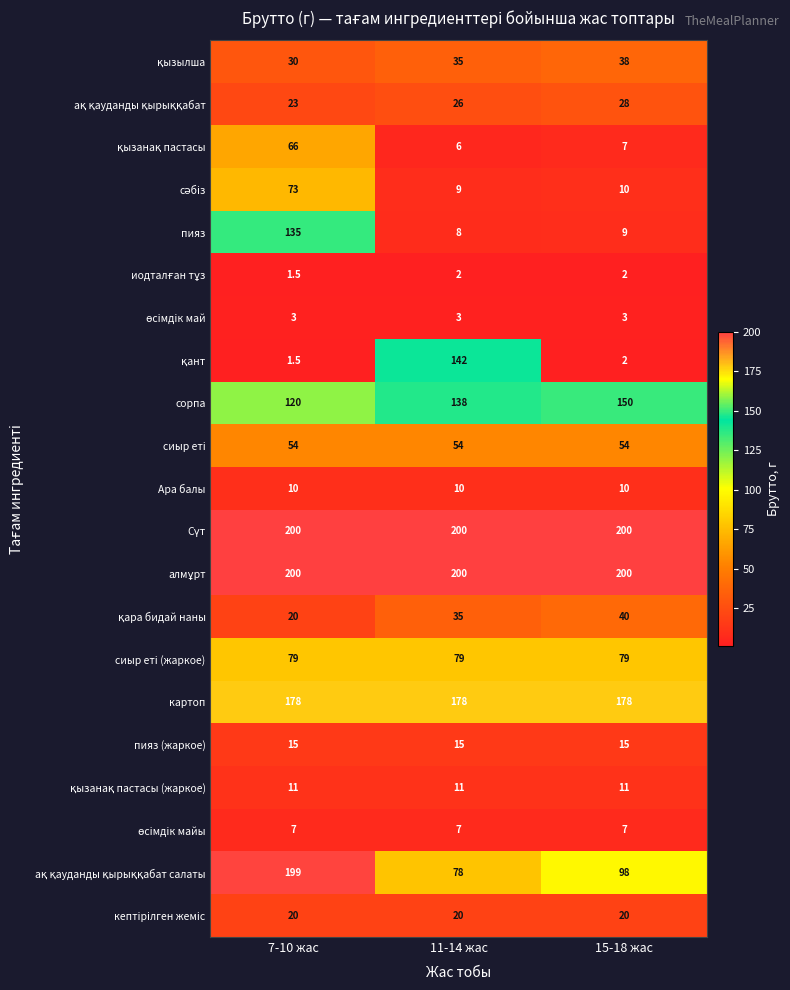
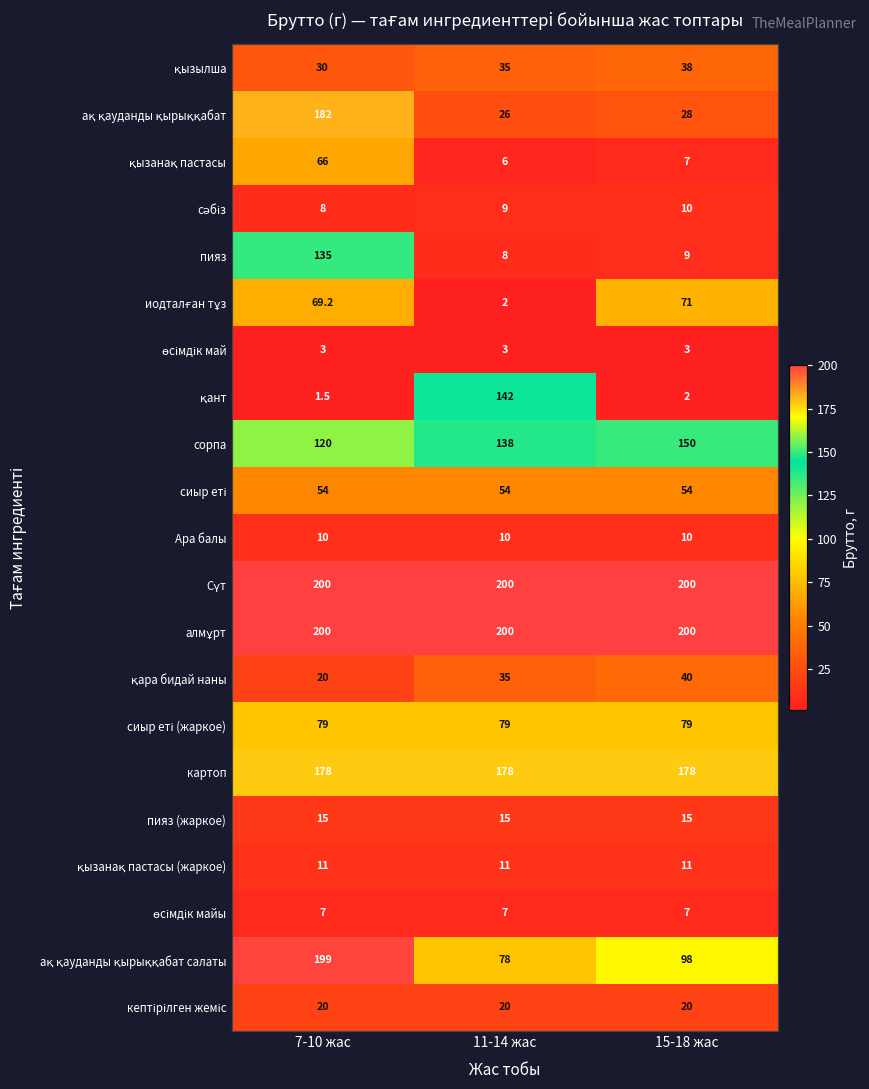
  {
    "қызылша": {
      "7-10 жас": 30,
      "11-14 жас": 35,
      "15-18 жас": 38
    },
    "ақ қауданды қырыққабат": {
-     "7-10 жас": 23,
+     "7-10 жас": 182,
      "11-14 жас": 26,
      "15-18 жас": 28
    },
    "қызанақ пастасы": {
      "7-10 жас": 66,
      "11-14 жас": 6,
      "15-18 жас": 7
    },
    "сәбіз": {
-     "7-10 жас": 73,
+     "7-10 жас": 8,
      "11-14 жас": 9,
      "15-18 жас": 10
    },
    "пияз": {
      "7-10 жас": 135,
      "11-14 жас": 8,
      "15-18 жас": 9
    },
    "иодталған тұз": {
-     "7-10 жас": 1.5,
+     "7-10 жас": 69.2,
      "11-14 жас": 2,
-     "15-18 жас": 2
+     "15-18 жас": 71
    },
    "өсімдік май": {
      "7-10 жас": 3,
      "11-14 жас": 3,
      "15-18 жас": 3
    },
    "қант": {
      "7-10 жас": 1.5,
      "11-14 жас": 142,
      "15-18 жас": 2
    },
    "сорпа": {
      "7-10 жас": 120,
      "11-14 жас": 138,
      "15-18 жас": 150
    },
    "сиыр еті": {
      "7-10 жас": 54,
      "11-14 жас": 54,
      "15-18 жас": 54
    },
    "Ара балы": {
      "7-10 жас": 10,
      "11-14 жас": 10,
      "15-18 жас": 10
    },
    "Сүт": {
      "7-10 жас": 200,
      "11-14 жас": 200,
      "15-18 жас": 200
    },
    "алмұрт": {
      "7-10 жас": 200,
      "11-14 жас": 200,
      "15-18 жас": 200
    },
    "қара бидай наны": {
      "7-10 жас": 20,
      "11-14 жас": 35,
      "15-18 жас": 40
    },
    "сиыр еті (жаркое)": {
      "7-10 жас": 79,
      "11-14 жас": 79,
      "15-18 жас": 79
    },
    "картоп": {
      "7-10 жас": 178,
      "11-14 жас": 178,
      "15-18 жас": 178
    },
    "пияз (жаркое)": {
      "7-10 жас": 15,
      "11-14 жас": 15,
      "15-18 жас": 15
    },
    "қызанақ пастасы (жаркое)": {
      "7-10 жас": 11,
      "11-14 жас": 11,
      "15-18 жас": 11
    },
    "өсімдік майы": {
      "7-10 жас": 7,
      "11-14 жас": 7,
      "15-18 жас": 7
    },
    "ақ қауданды қырыққабат салаты": {
      "7-10 жас": 199,
      "11-14 жас": 78,
      "15-18 жас": 98
    },
    "кептірілген жеміс": {
      "7-10 жас": 20,
      "11-14 жас": 20,
      "15-18 жас": 20
    }
  }
